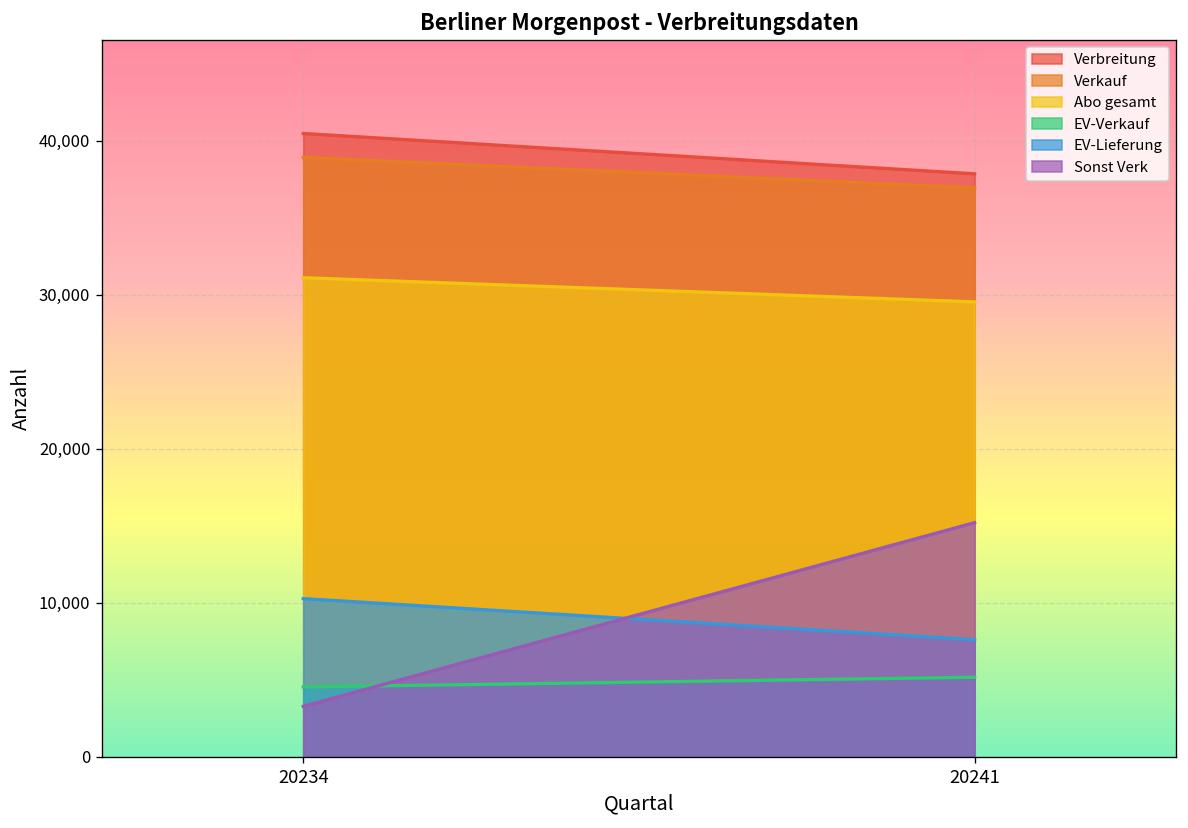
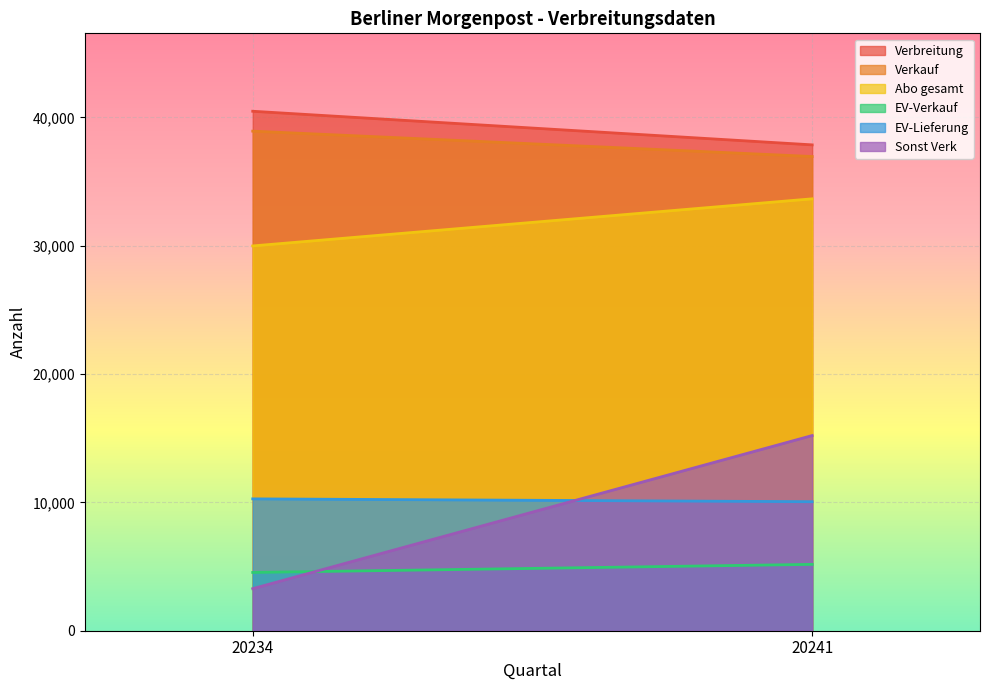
  {
    "Abo gesamt": {
-     "20234": "31,100",
-     "20241": "29,500"
+     "20234": "30,000",
+     "20241": "33,700"
    },
    "EV-Verkauf": {
      "20234": "4,500",
      "20241": "5,200"
    },
    "EV-Lieferung": {
      "20234": "10,300",
-     "20241": "7,600"
+     "20241": "10,100"
    },
    "Sonst Verk": {
      "20234": "3,300",
      "20241": "15,200"
    }
  }
